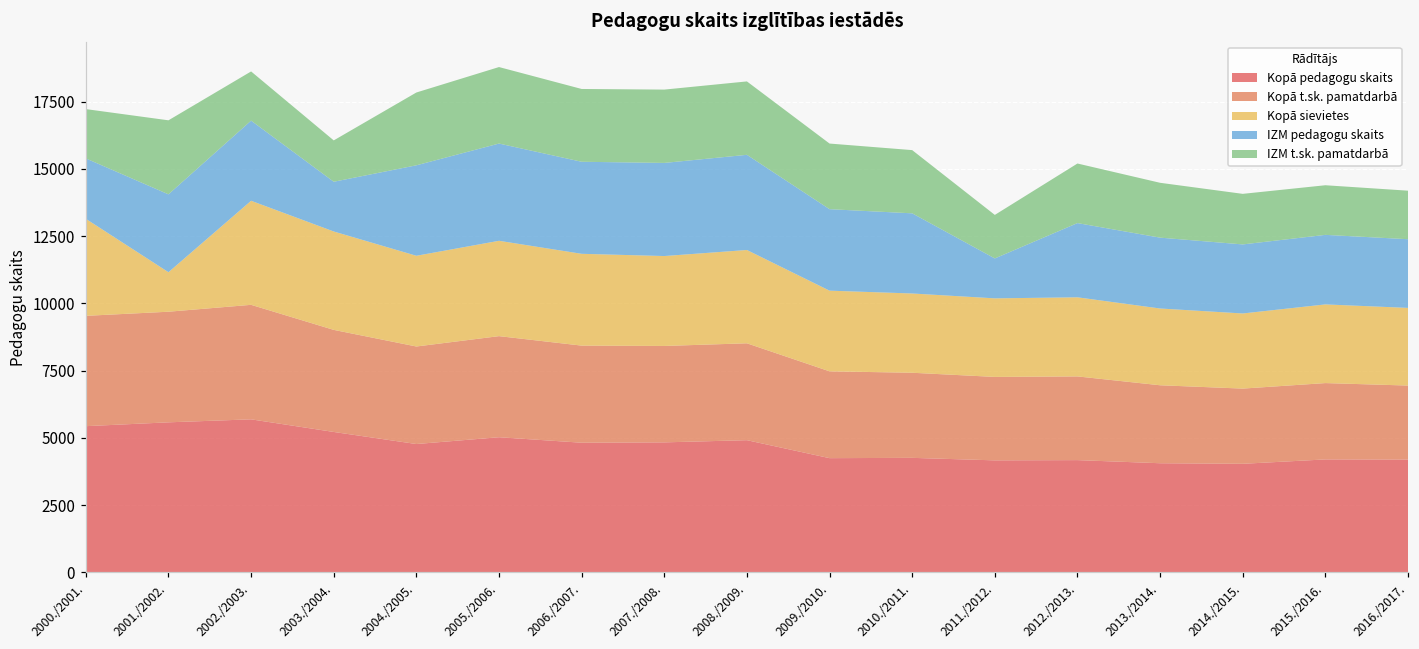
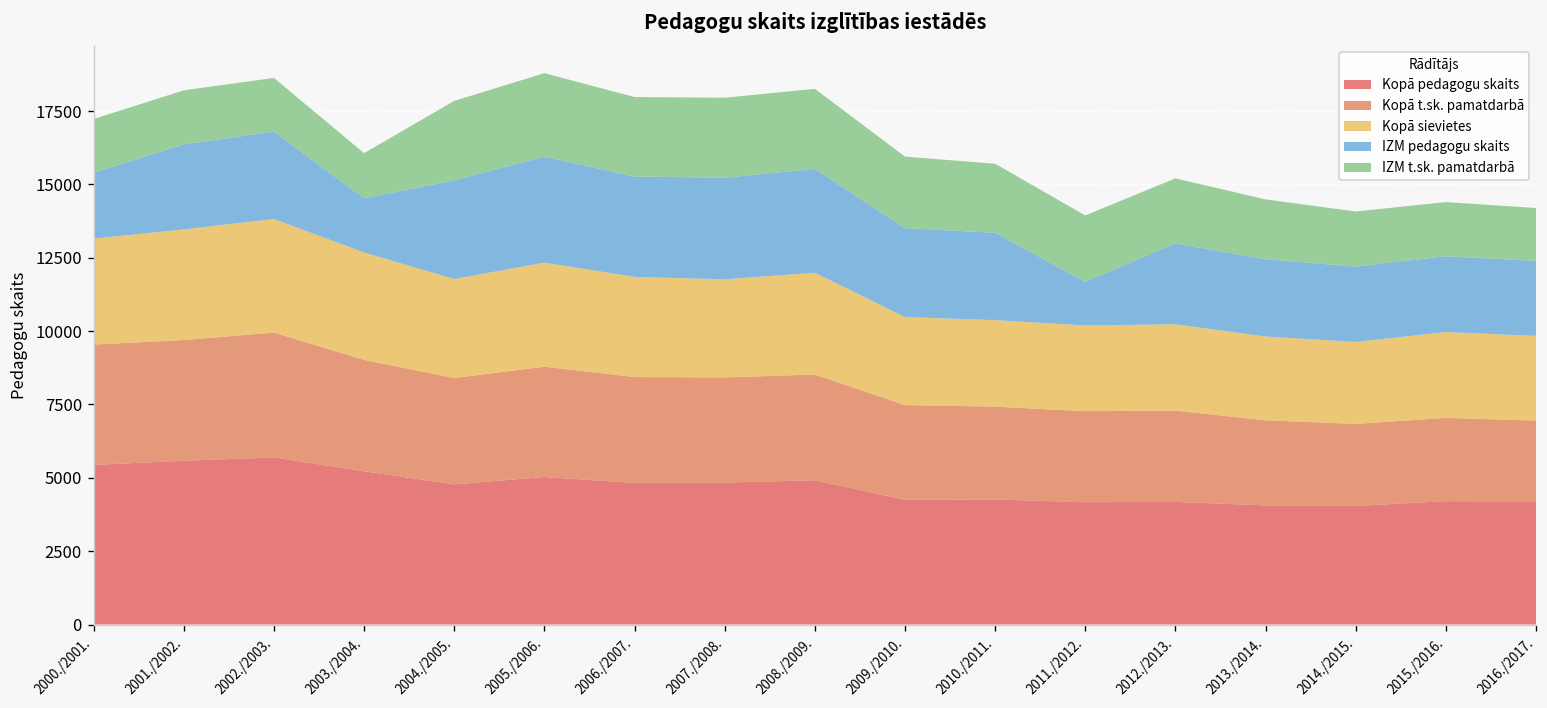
  {
    "Kopā sievietes": {
      "2000./2001.": 3600,
-     "2001./2002.": 1500,
+     "2001./2002.": 3800,
      "2002./2003.": 3900,
      "2003./2004.": 3700,
      "2004./2005.": 3400,
      "2005./2006.": 3500,
      "2006./2007.": 3400,
      "2007./2008.": 3300,
      "2008./2009.": 3500,
      "2009./2010.": 3000,
      "2010./2011.": 2900,
      "2011./2012.": 2900,
      "2012./2013.": 2900,
      "2013./2014.": 2900,
      "2014./2015.": 2800,
      "2015./2016.": 2900,
      "2016./2017.": 2900
    },
    "IZM pedagogu skaits": {
      "2000./2001.": 2200,
      "2001./2002.": 2900,
      "2002./2003.": 3000,
      "2003./2004.": 1800,
      "2004./2005.": 3400,
      "2005./2006.": 3600,
      "2006./2007.": 3400,
      "2007./2008.": 3500,
      "2008./2009.": 3500,
      "2009./2010.": 3000,
      "2010./2011.": 3000,
      "2011./2012.": 1500,
      "2012./2013.": 2800,
      "2013./2014.": 2600,
      "2014./2015.": 2600,
      "2015./2016.": 2600,
      "2016./2017.": 2600
    },
    "IZM t.sk. pamatdarbā": {
      "2000./2001.": 1800,
-     "2001./2002.": 2800,
+     "2001./2002.": 1800,
      "2002./2003.": 1800,
      "2003./2004.": 1500,
      "2004./2005.": 2700,
      "2005./2006.": 2800,
      "2006./2007.": 2700,
      "2007./2008.": 2700,
      "2008./2009.": 2700,
      "2009./2010.": 2400,
      "2010./2011.": 2400,
-     "2011./2012.": 1600,
+     "2011./2012.": 2300,
      "2012./2013.": 2200,
      "2013./2014.": 2000,
      "2014./2015.": 1900,
      "2015./2016.": 1800,
      "2016./2017.": 1800
    }
  }
